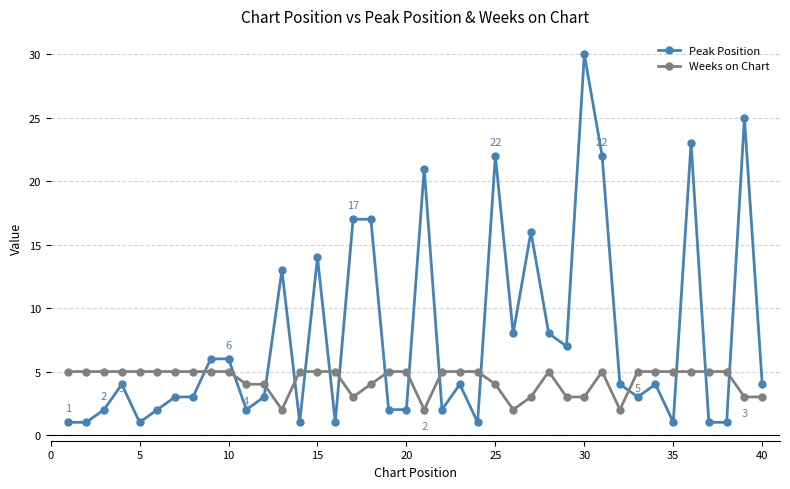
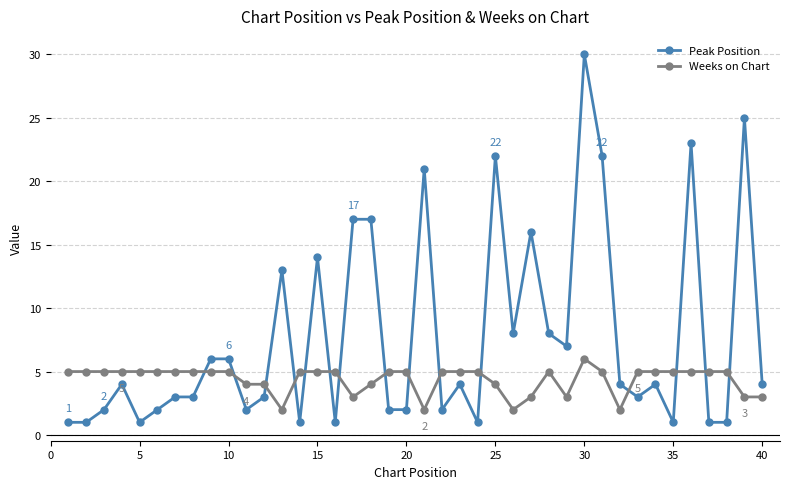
  {
    "Peak Position": {
      "10": 6,
      "25": 22
    },
    "Weeks on Chart": {
      "10": 5,
      "15": 5,
      "20": 5,
      "25": 4,
-     "30": 3
+     "30": 6
    }
  }
